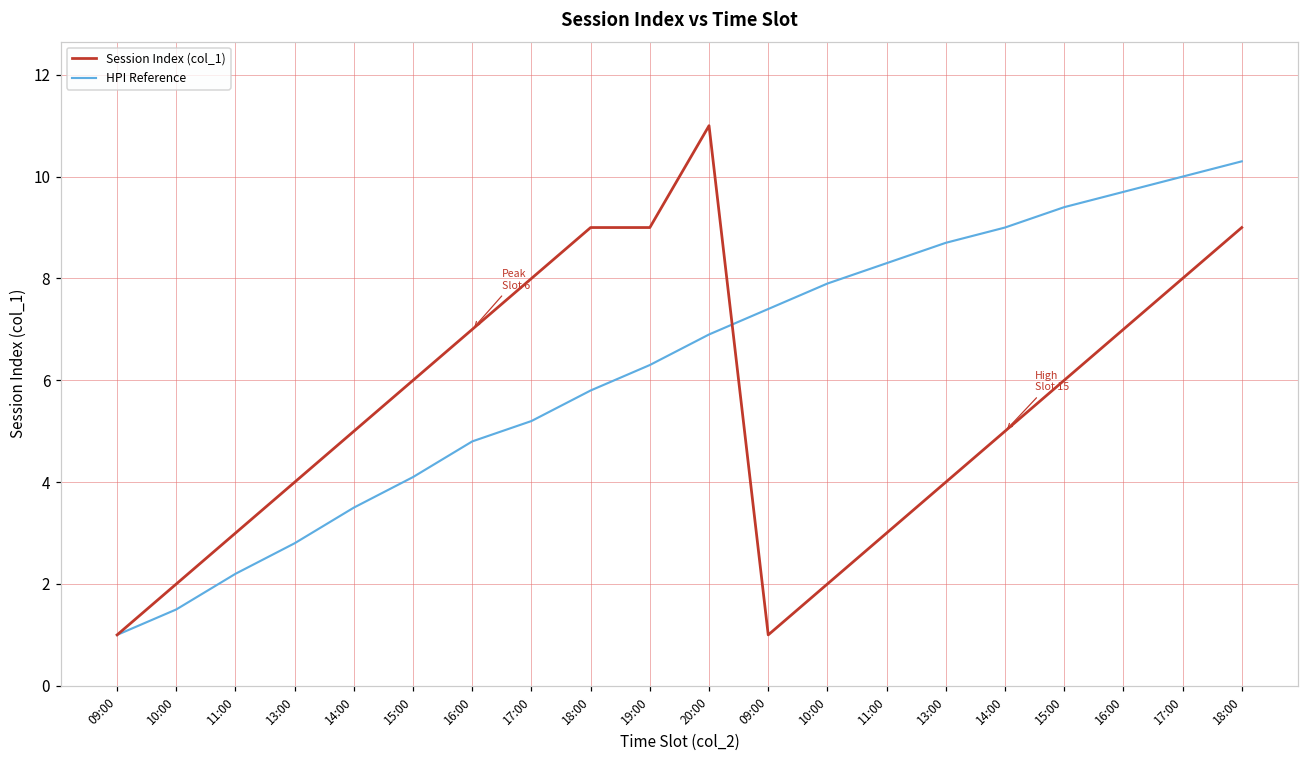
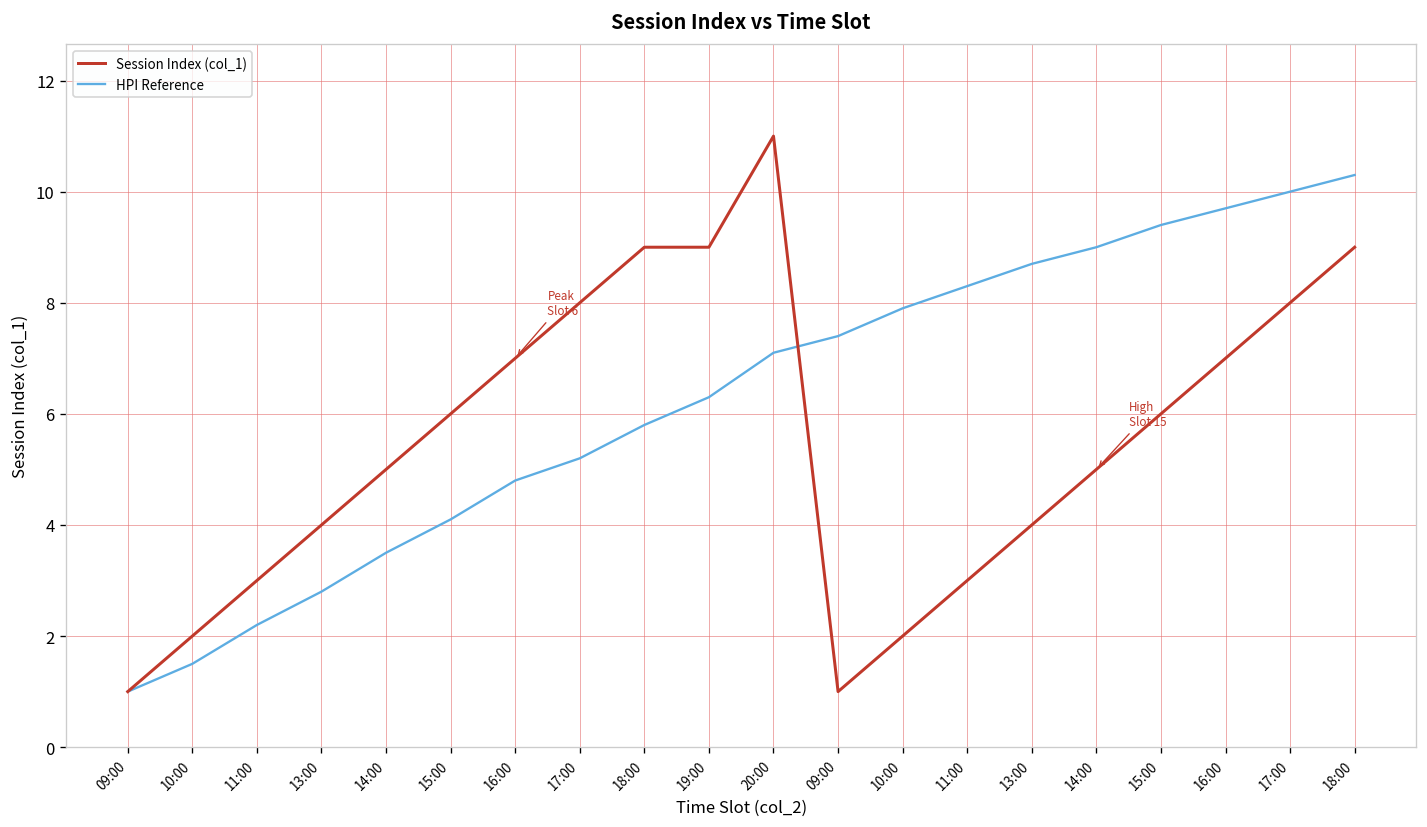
  {
    "Session Index (col_1)": {
      "19:00": 9.0,
      "20:00": 11.0
    },
    "HPI Reference": {
      "19:00": 6.3,
-     "20:00": 6.9
+     "20:00": 7.1
    }
  }
